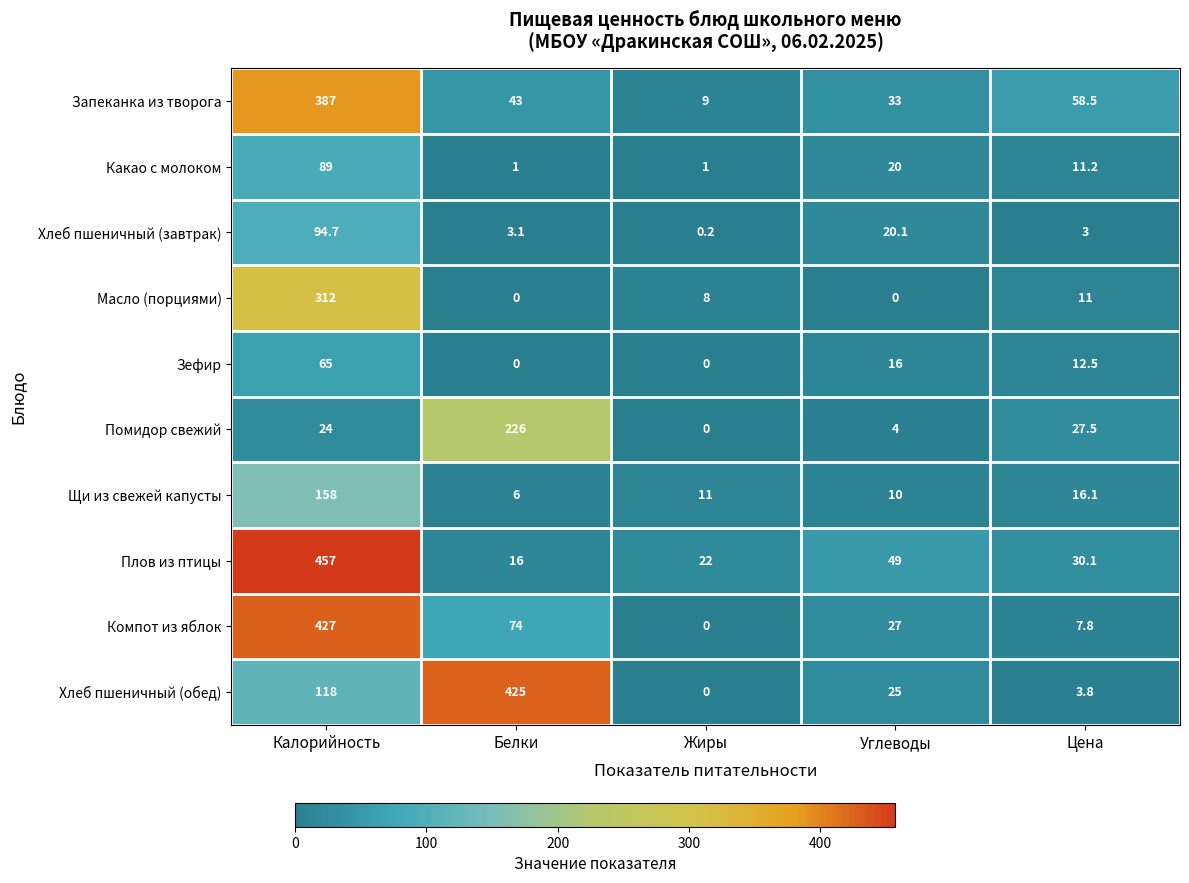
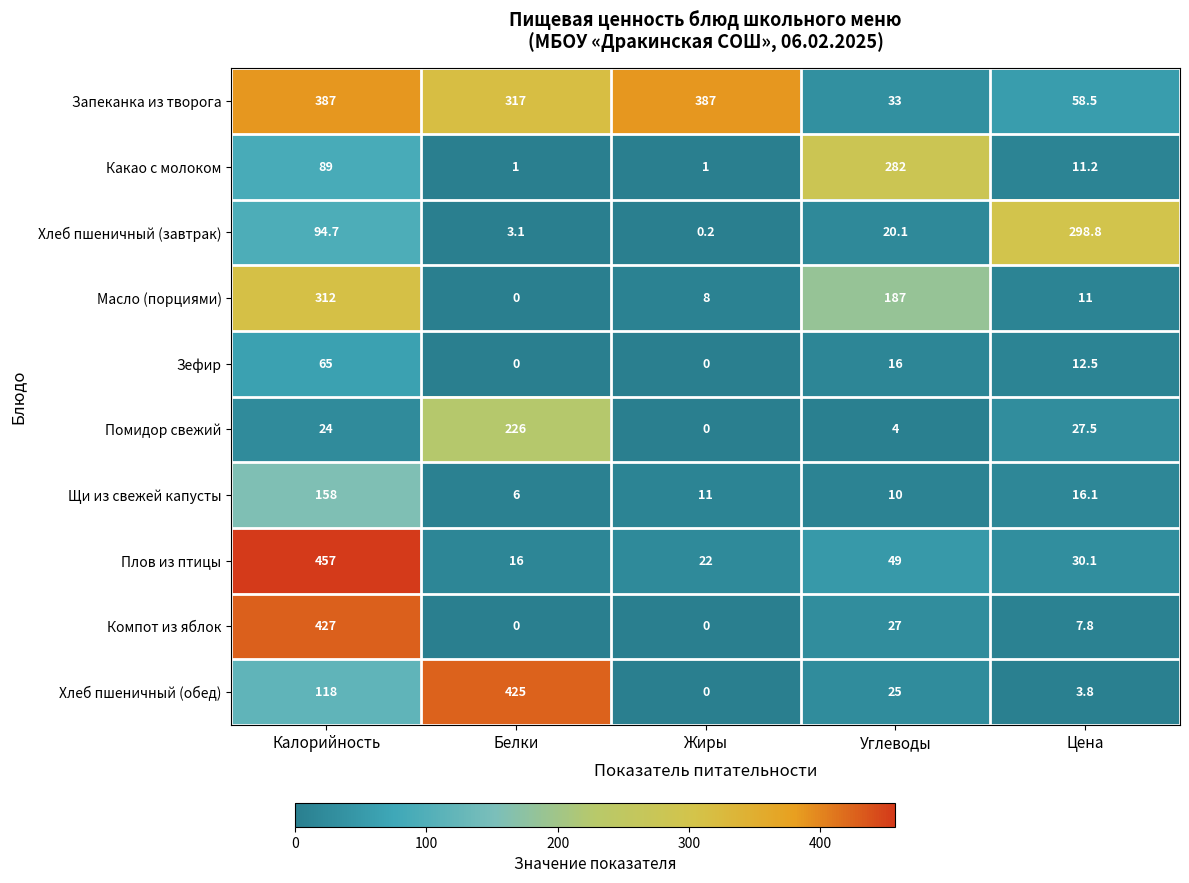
  {
    "Запеканка из творога": {
      "Калорийность": 387,
-     "Белки": 43,
-     "Жиры": 9,
+     "Белки": 317,
+     "Жиры": 387,
      "Углеводы": 33,
      "Цена": 58.5
    },
    "Какао с молоком": {
      "Калорийность": 89,
      "Белки": 1,
      "Жиры": 1,
-     "Углеводы": 20,
+     "Углеводы": 282,
      "Цена": 11.2
    },
    "Хлеб пшеничный (завтрак)": {
      "Калорийность": 94.7,
      "Белки": 3.1,
      "Жиры": 0.2,
      "Углеводы": 20.1,
-     "Цена": 3
+     "Цена": 298.8
    },
    "Масло (порциями)": {
      "Калорийность": 312,
      "Белки": 0,
      "Жиры": 8,
-     "Углеводы": 0,
+     "Углеводы": 187,
      "Цена": 11
    },
    "Зефир": {
      "Калорийность": 65,
      "Белки": 0,
      "Жиры": 0,
      "Углеводы": 16,
      "Цена": 12.5
    },
    "Помидор свежий": {
      "Калорийность": 24,
      "Белки": 226,
      "Жиры": 0,
      "Углеводы": 4,
      "Цена": 27.5
    },
    "Щи из свежей капусты": {
      "Калорийность": 158,
      "Белки": 6,
      "Жиры": 11,
      "Углеводы": 10,
      "Цена": 16.1
    },
    "Плов из птицы": {
      "Калорийность": 457,
      "Белки": 16,
      "Жиры": 22,
      "Углеводы": 49,
      "Цена": 30.1
    },
    "Компот из яблок": {
      "Калорийность": 427,
-     "Белки": 74,
+     "Белки": 0,
      "Жиры": 0,
      "Углеводы": 27,
      "Цена": 7.8
    },
    "Хлеб пшеничный (обед)": {
      "Калорийность": 118,
      "Белки": 425,
      "Жиры": 0,
      "Углеводы": 25,
      "Цена": 3.8
    }
  }
